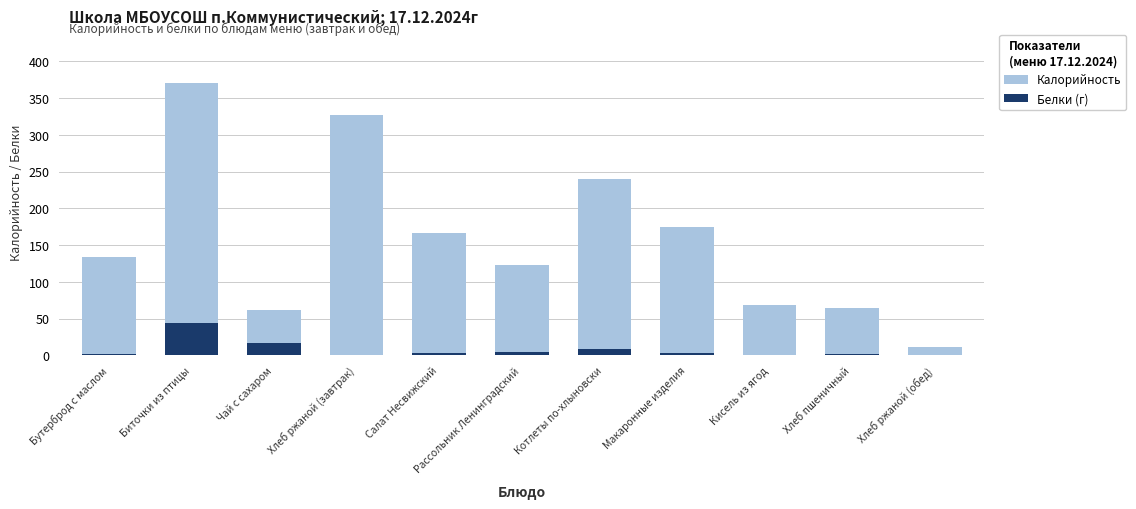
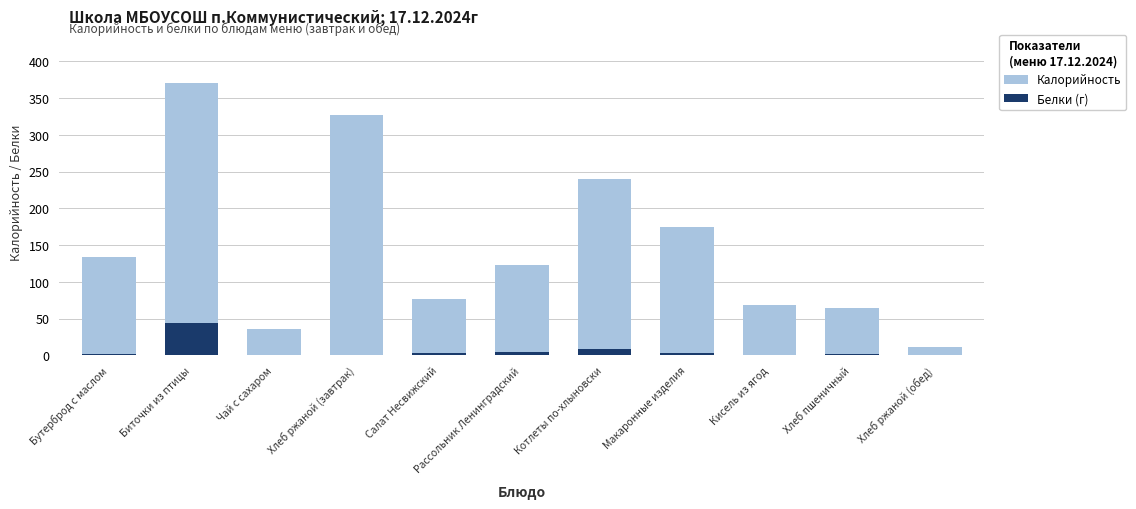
  {
    "Калорийность": {
      "Бутерброд с маслом": 130,
      "Биточки из птицы": 370,
-     "Чай с сахаром": 60,
+     "Чай с сахаром": 40,
      "Хлеб ржаной (завтрак)": 330,
-     "Салат Несвижский": 170,
+     "Салат Несвижский": 80,
      "Рассольник Ленинградский": 120,
      "Котлеты по-хлыновски": 240,
      "Макаронные изделия": 180,
      "Кисель из ягод": 70,
      "Хлеб пшеничный": 70,
      "Хлеб ржаной (обед)": 10
    },
    "Белки (г)": {
-     "Чай с сахаром": 20
+     "Чай с сахаром": 0
    }
  }
